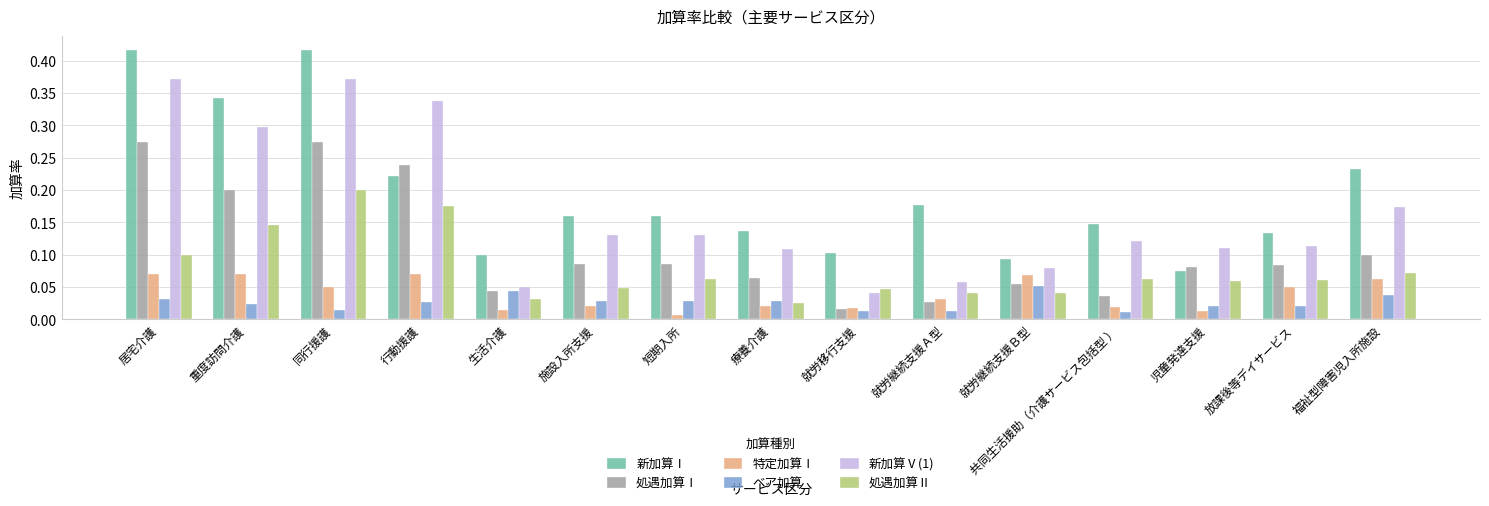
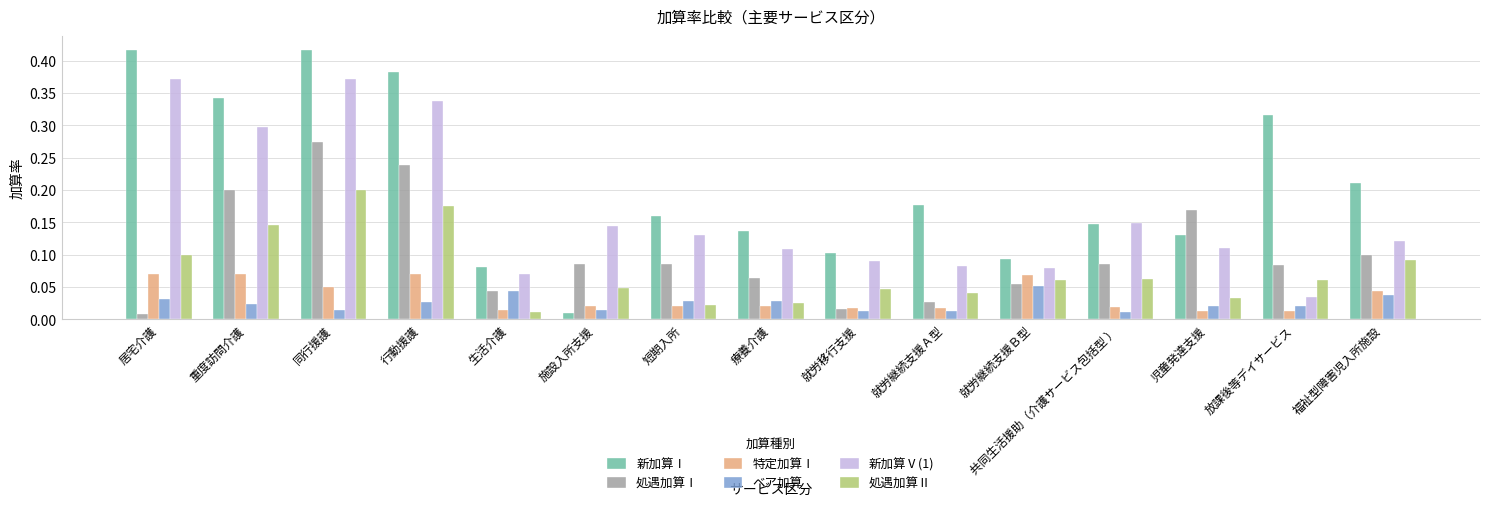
  {
    "新加算Ⅰ": {
      "居宅介護": 0.42,
      "重度訪問介護": 0.34,
      "同行援護": 0.42,
-     "行動援護": 0.22,
-     "生活介護": 0.10,
-     "施設入所支援": 0.16,
+     "行動援護": 0.38,
+     "生活介護": 0.08,
+     "施設入所支援": 0.01,
      "短期入所": 0.16,
      "療養介護": 0.14,
      "就労移行支援": 0.10,
      "就労継続支援Ａ型": 0.18,
      "就労継続支援Ｂ型": 0.09,
      "共同生活援助（介護サービス包括型 ）": 0.15,
-     "児童発達支援": 0.07,
-     "放課後等デイサービス": 0.13,
-     "福祉型障害児入所施設": 0.23
+     "児童発達支援": 0.13,
+     "放課後等デイサービス": 0.32,
+     "福祉型障害児入所施設": 0.21
    },
    "処遇加算Ⅰ": {
-     "居宅介護": 0.27,
+     "居宅介護": 0.01,
      "重度訪問介護": 0.20,
      "同行援護": 0.27,
      "行動援護": 0.24,
      "生活介護": 0.04,
      "施設入所支援": 0.09,
      "短期入所": 0.09,
      "療養介護": 0.06,
      "就労移行支援": 0.02,
      "就労継続支援Ａ型": 0.03,
      "就労継続支援Ｂ型": 0.05,
-     "共同生活援助（介護サービス包括型 ）": 0.04,
-     "児童発達支援": 0.08,
+     "共同生活援助（介護サービス包括型 ）": 0.09,
+     "児童発達支援": 0.17,
      "放課後等デイサービス": 0.08,
      "福祉型障害児入所施設": 0.10
    },
    "特定加算Ⅰ": {
      "居宅介護": 0.07,
      "重度訪問介護": 0.07,
      "同行援護": 0.05,
      "行動援護": 0.07,
      "生活介護": 0.01,
      "施設入所支援": 0.02,
-     "短期入所": 0.01,
+     "短期入所": 0.02,
      "療養介護": 0.02,
      "就労移行支援": 0.02,
-     "就労継続支援Ａ型": 0.03,
+     "就労継続支援Ａ型": 0.02,
      "就労継続支援Ｂ型": 0.07,
      "共同生活援助（介護サービス包括型 ）": 0.02,
      "児童発達支援": 0.01,
-     "放課後等デイサービス": 0.05,
-     "福祉型障害児入所施設": 0.06
+     "放課後等デイサービス": 0.01,
+     "福祉型障害児入所施設": 0.04
    },
    "ベア加算": {
      "居宅介護": 0.03,
      "重度訪問介護": 0.02,
      "同行援護": 0.02,
      "行動援護": 0.03,
      "生活介護": 0.04,
-     "施設入所支援": 0.03,
+     "施設入所支援": 0.01,
      "短期入所": 0.03,
      "療養介護": 0.03,
      "就労移行支援": 0.01,
      "就労継続支援Ａ型": 0.01,
      "就労継続支援Ｂ型": 0.05,
      "共同生活援助（介護サービス包括型 ）": 0.01,
      "児童発達支援": 0.02,
      "放課後等デイサービス": 0.02,
      "福祉型障害児入所施設": 0.04
    },
    "新加算Ⅴ(1)": {
      "居宅介護": 0.37,
      "重度訪問介護": 0.30,
      "同行援護": 0.37,
      "行動援護": 0.34,
-     "生活介護": 0.05,
-     "施設入所支援": 0.13,
+     "生活介護": 0.07,
+     "施設入所支援": 0.15,
      "短期入所": 0.13,
      "療養介護": 0.11,
-     "就労移行支援": 0.04,
-     "就労継続支援Ａ型": 0.06,
+     "就労移行支援": 0.09,
+     "就労継続支援Ａ型": 0.08,
      "就労継続支援Ｂ型": 0.08,
-     "共同生活援助（介護サービス包括型 ）": 0.12,
+     "共同生活援助（介護サービス包括型 ）": 0.15,
      "児童発達支援": 0.11,
-     "放課後等デイサービス": 0.11,
-     "福祉型障害児入所施設": 0.17
+     "放課後等デイサービス": 0.03,
+     "福祉型障害児入所施設": 0.12
    },
    "処遇加算Ⅱ": {
      "居宅介護": 0.10,
      "重度訪問介護": 0.15,
      "同行援護": 0.20,
      "行動援護": 0.18,
-     "生活介護": 0.03,
+     "生活介護": 0.01,
      "施設入所支援": 0.05,
-     "短期入所": 0.06,
+     "短期入所": 0.02,
      "療養介護": 0.03,
      "就労移行支援": 0.05,
      "就労継続支援Ａ型": 0.04,
-     "就労継続支援Ｂ型": 0.04,
+     "就労継続支援Ｂ型": 0.06,
      "共同生活援助（介護サービス包括型 ）": 0.06,
-     "児童発達支援": 0.06,
+     "児童発達支援": 0.03,
      "放課後等デイサービス": 0.06,
-     "福祉型障害児入所施設": 0.07
+     "福祉型障害児入所施設": 0.09
    }
  }
